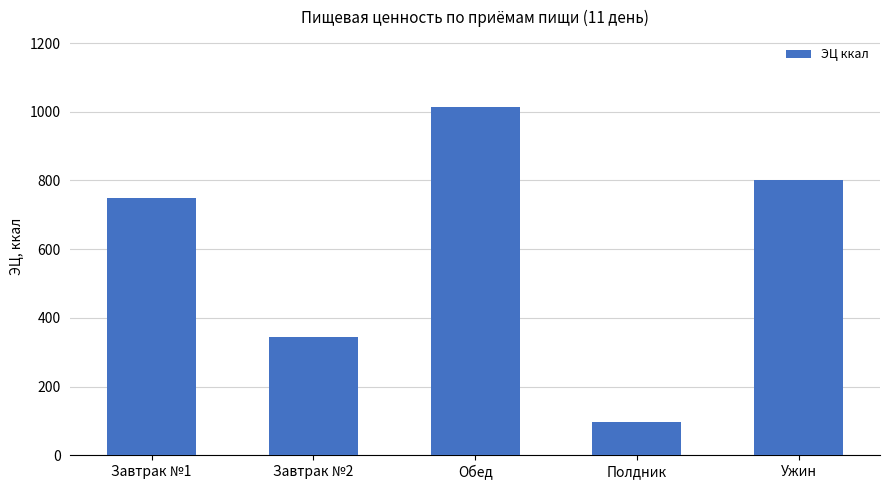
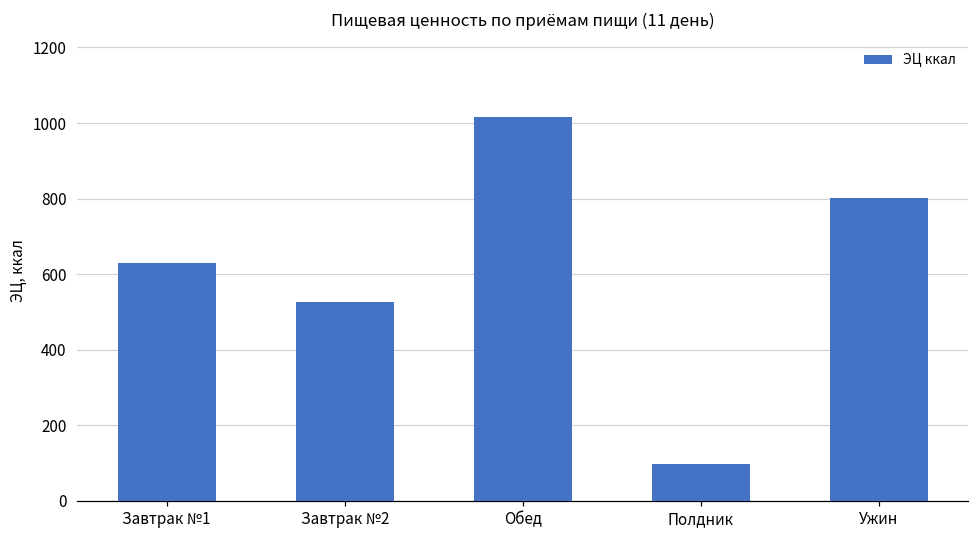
  {
-   "Завтрак №1": 750,
-   "Завтрак №2": 340,
+   "Завтрак №1": 630,
+   "Завтрак №2": 530,
    "Обед": 1010,
    "Полдник": 100,
    "Ужин": 800
  }
